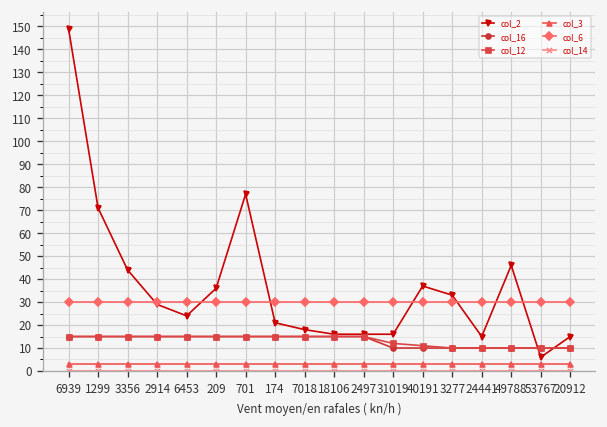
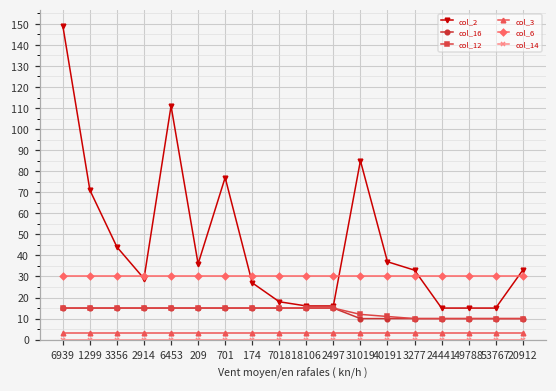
  {
    "col_2": {
      "6939": 149,
      "1299": 71,
      "3356": 44,
-     "6453": 24,
+     "6453": 111,
      "209": 36,
      "701": 77,
-     "174": 21,
+     "174": 27,
      "7018": 18,
-     "31019": 16,
+     "31019": 85,
      "40191": 37,
      "3277": 33,
      "24441": 15,
-     "49788": 46,
-     "53767": 6,
-     "20912": 15
+     "49788": 15,
+     "53767": 15,
+     "20912": 33
    }
  }
